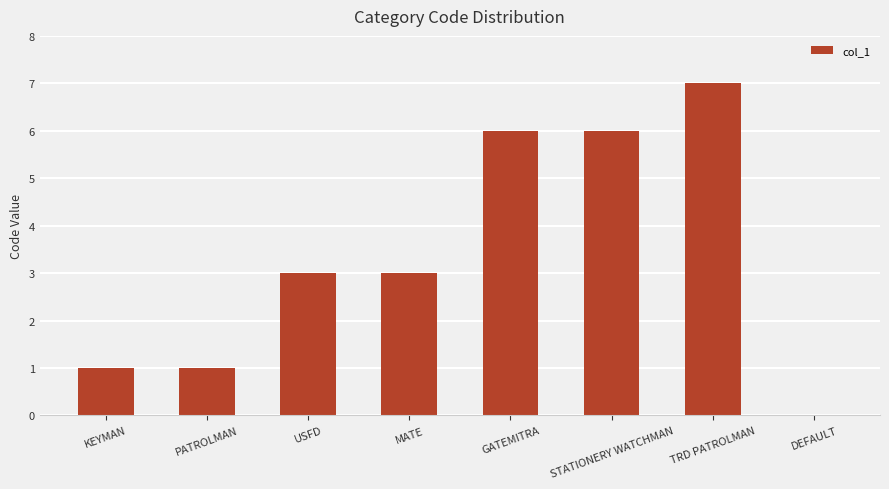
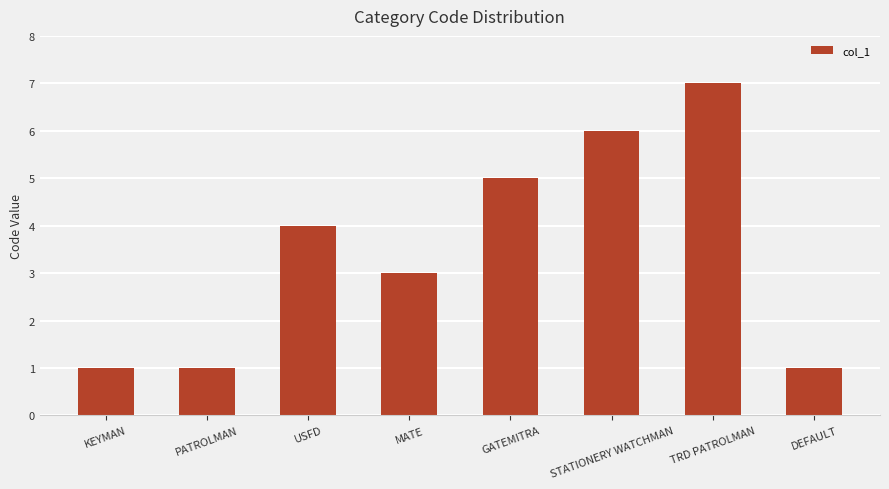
  {
    "KEYMAN": 1,
    "PATROLMAN": 1,
-   "USFD": 3,
+   "USFD": 4,
    "MATE": 3,
-   "GATEMITRA": 6,
+   "GATEMITRA": 5,
    "STATIONERY WATCHMAN": 6,
    "TRD PATROLMAN": 7,
-   "DEFAULT": 0
+   "DEFAULT": 1
  }
